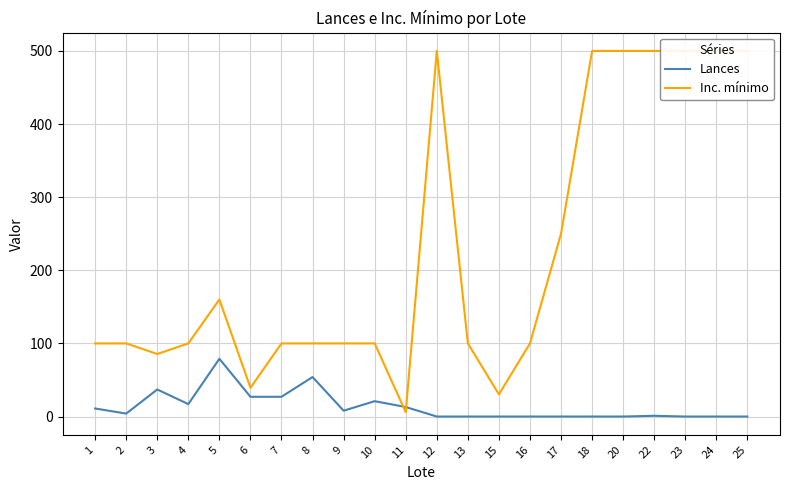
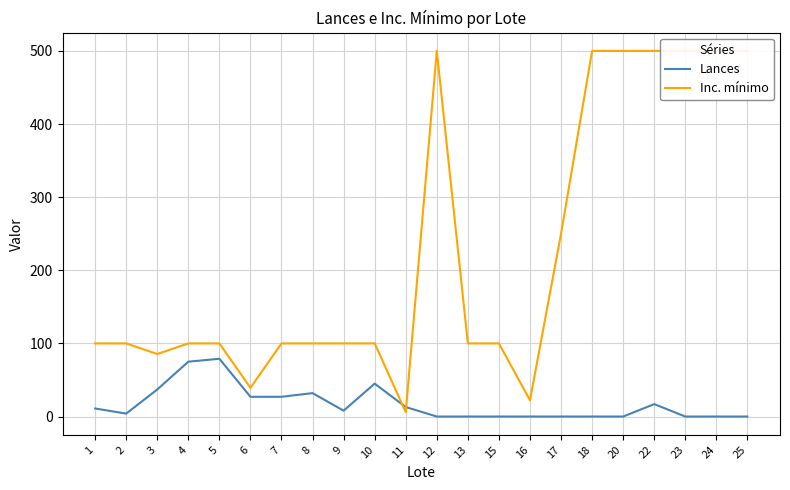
  {
    "Lances": {
      "1": 10,
      "2": 0,
      "3": 40,
-     "4": 20,
+     "4": 80,
      "5": 80,
      "6": 30,
      "7": 30,
-     "8": 50,
+     "8": 30,
      "9": 10,
-     "10": 20,
+     "10": 50,
      "11": 10,
      "12": 0,
      "13": 0,
      "15": 0,
      "16": 0,
      "17": 0,
      "18": 0,
      "20": 0,
-     "22": 0,
+     "22": 20,
      "23": 0,
      "24": 0,
      "25": 0
    },
    "Inc. mínimo": {
      "1": 100,
      "2": 100,
      "3": 90,
      "4": 100,
-     "5": 160,
+     "5": 100,
      "6": 40,
      "7": 100,
      "8": 100,
      "9": 100,
      "10": 100,
      "11": 10,
      "12": 500,
      "13": 100,
-     "15": 30,
-     "16": 100,
+     "15": 100,
+     "16": 20,
      "17": 250,
      "18": 500,
      "20": 500,
      "22": 500
    }
  }
